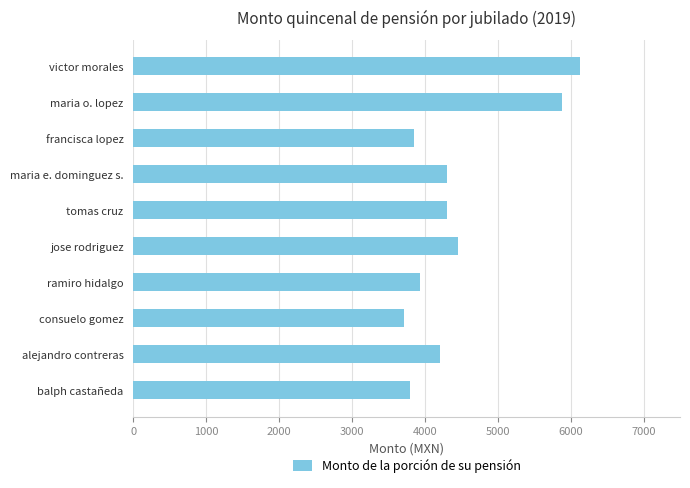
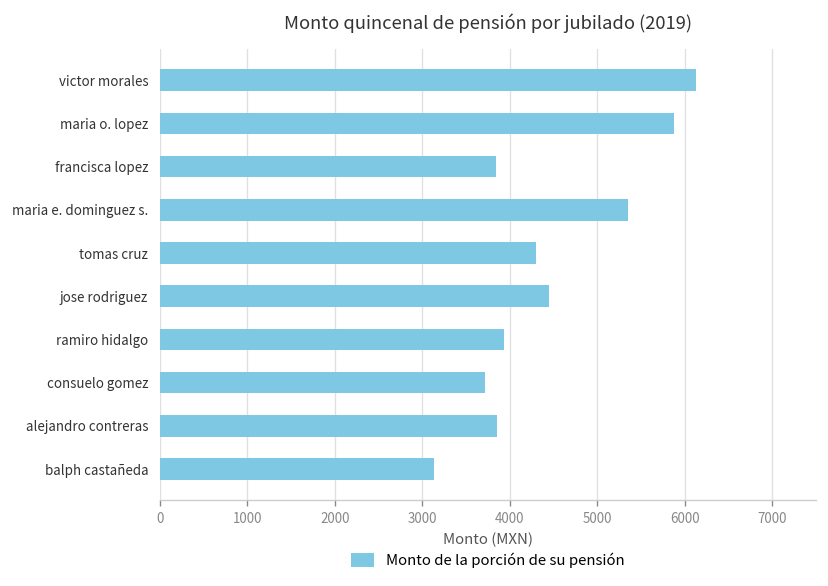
  {
    "victor morales": 6100,
    "maria o. lopez": 5900,
    "francisca lopez": 3800,
-   "maria e. dominguez s.": 4300,
+   "maria e. dominguez s.": 5400,
    "tomas cruz": 4300,
    "jose rodriguez": 4400,
    "ramiro hidalgo": 3900,
    "consuelo gomez": 3700,
-   "alejandro contreras": 4200,
-   "balph castañeda": 3800
+   "alejandro contreras": 3900,
+   "balph castañeda": 3100
  }
